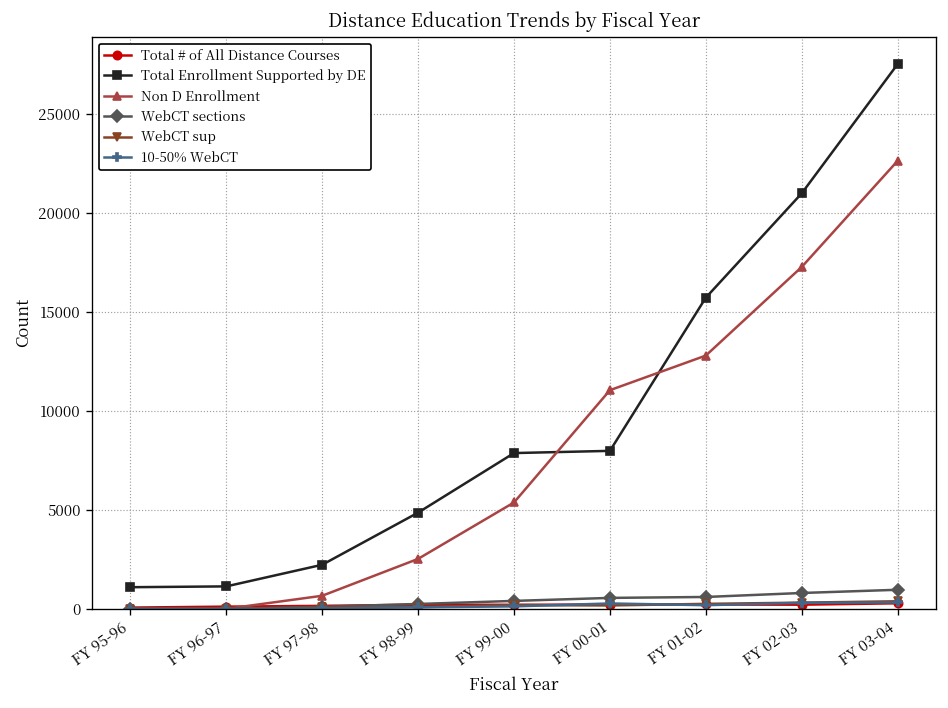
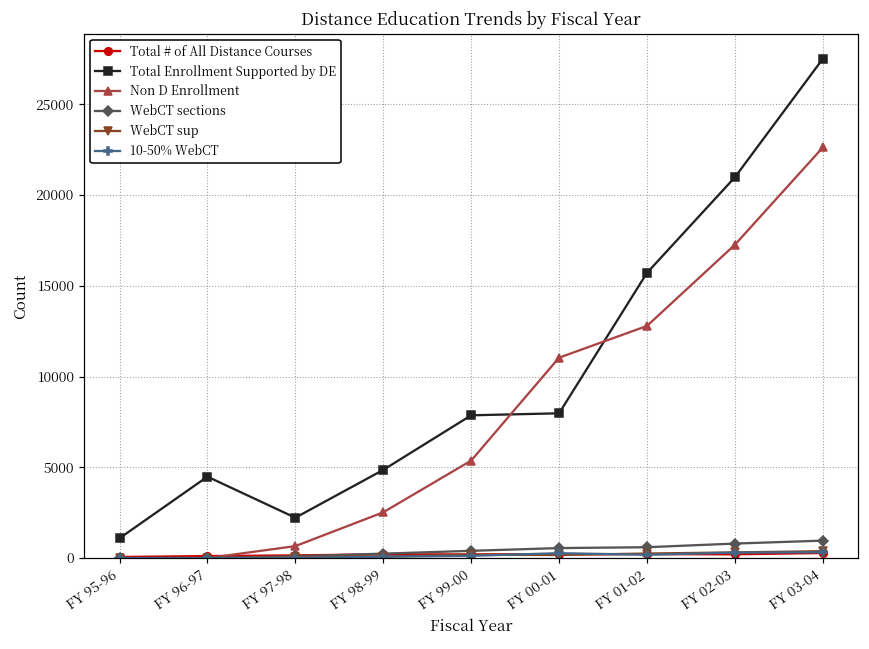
  {
    "Total Enrollment Supported by DE": {
      "FY 95-96": 1100,
-     "FY 96-97": 1100,
+     "FY 96-97": 4500,
      "FY 97-98": 2200,
      "FY 98-99": 4900,
      "FY 99-00": 7900,
      "FY 00-01": 8000,
      "FY 01-02": 15700,
      "FY 02-03": 21000,
      "FY 03-04": 27500
    }
  }
